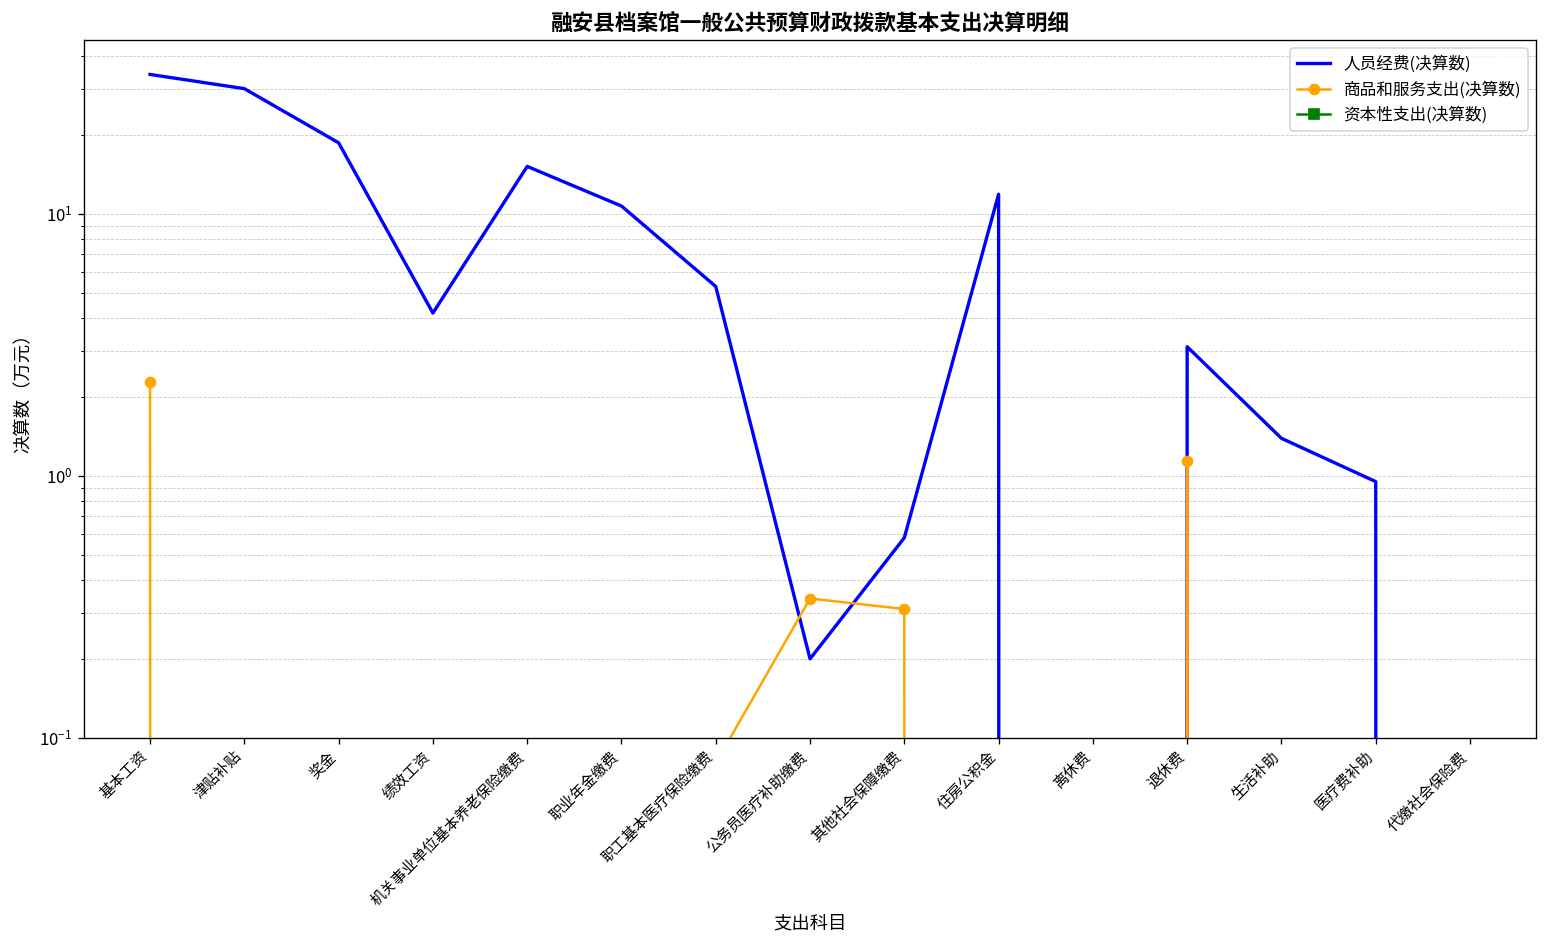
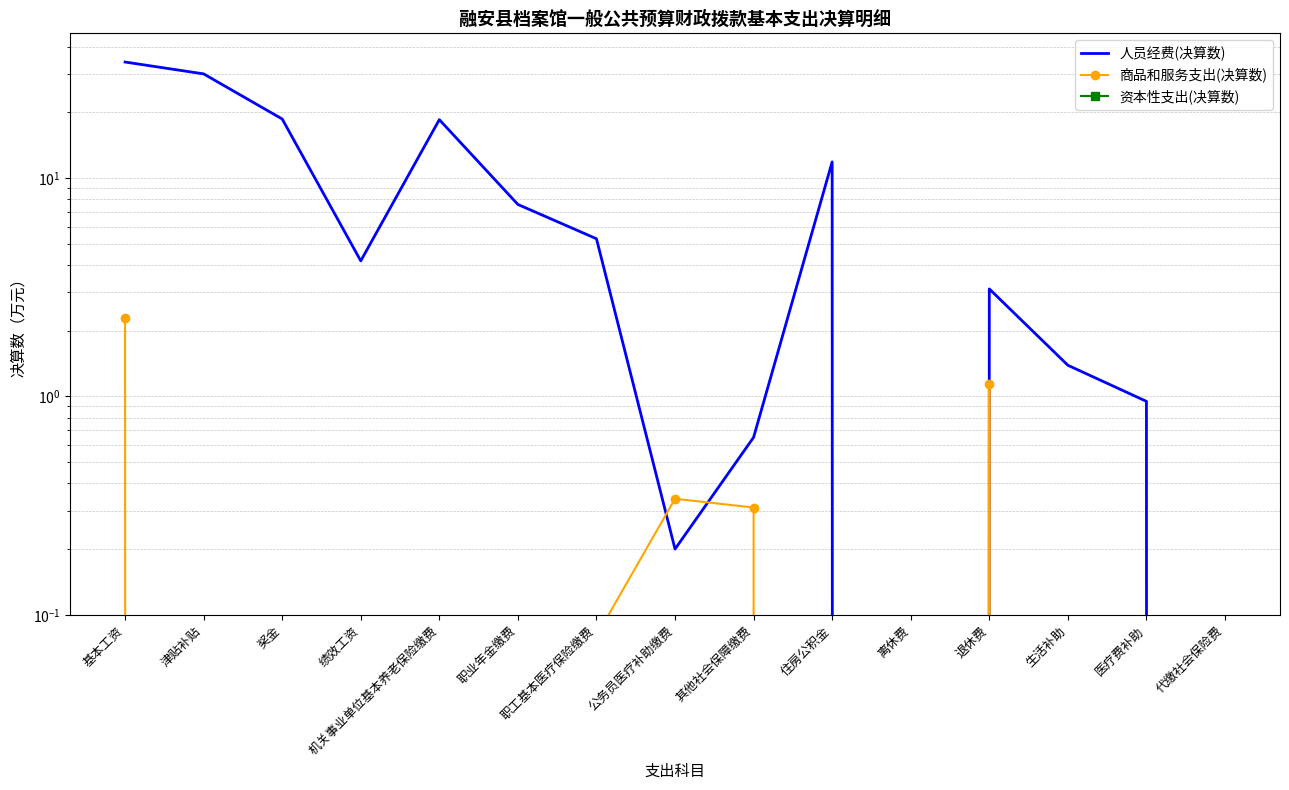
  {
    "人员经费(决算数)": {
      "基本工资": 34,
      "津贴补贴": 30,
      "奖金": 19,
      "绩效工资": 4.2,
-     "机关事业单位基本养老保险缴费": 15,
-     "职业年金缴费": 11,
+     "机关事业单位基本养老保险缴费": 19,
+     "职业年金缴费": 7.6,
      "职工基本医疗保险缴费": 5.3,
      "公务员医疗补助缴费": 0.20,
-     "其他社会保障缴费": 0.58,
+     "其他社会保障缴费": 0.65,
      "住房公积金": 12,
      "退休费": 3.1,
      "生活补助": 1.4,
      "医疗费补助": 1.0
    },
    "商品和服务支出(决算数)": {
      "基本工资": 2.3,
      "公务员医疗补助缴费": 0.34,
      "其他社会保障缴费": 0.31,
      "退休费": 1.1
    }
  }
